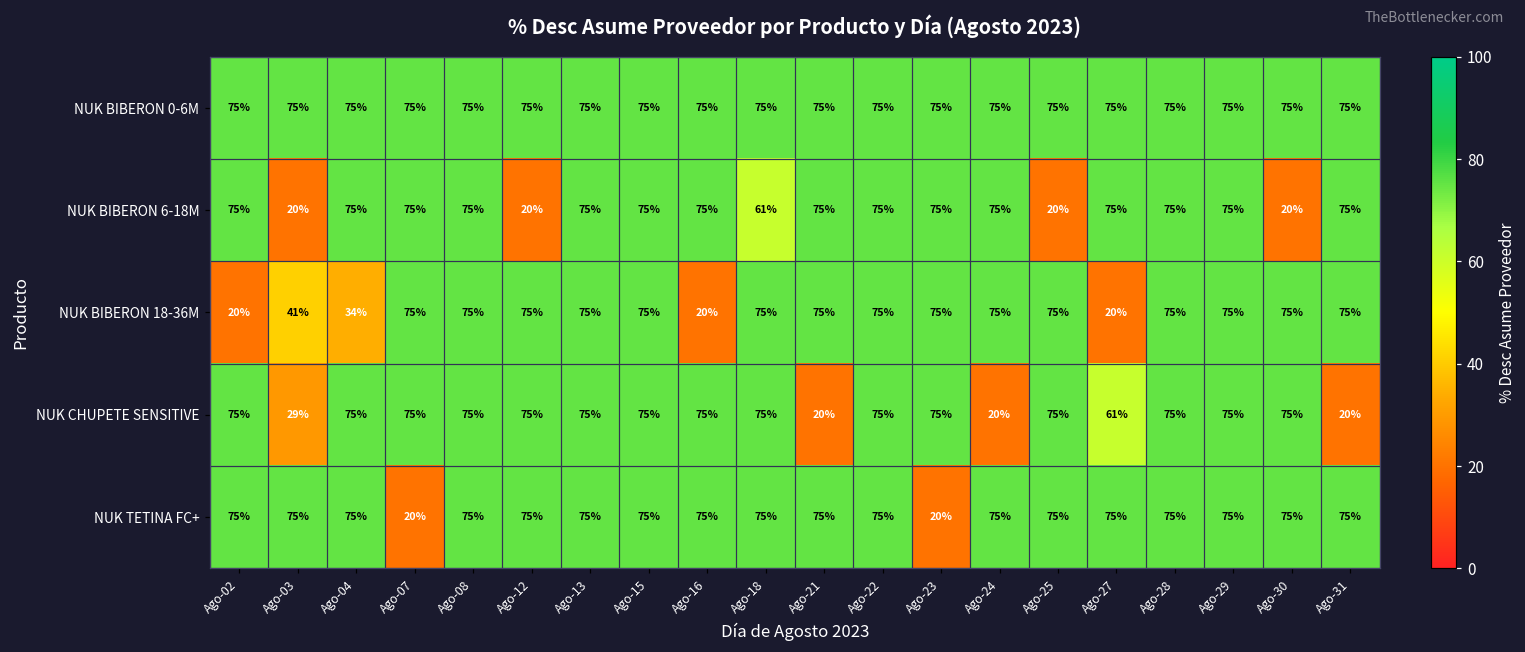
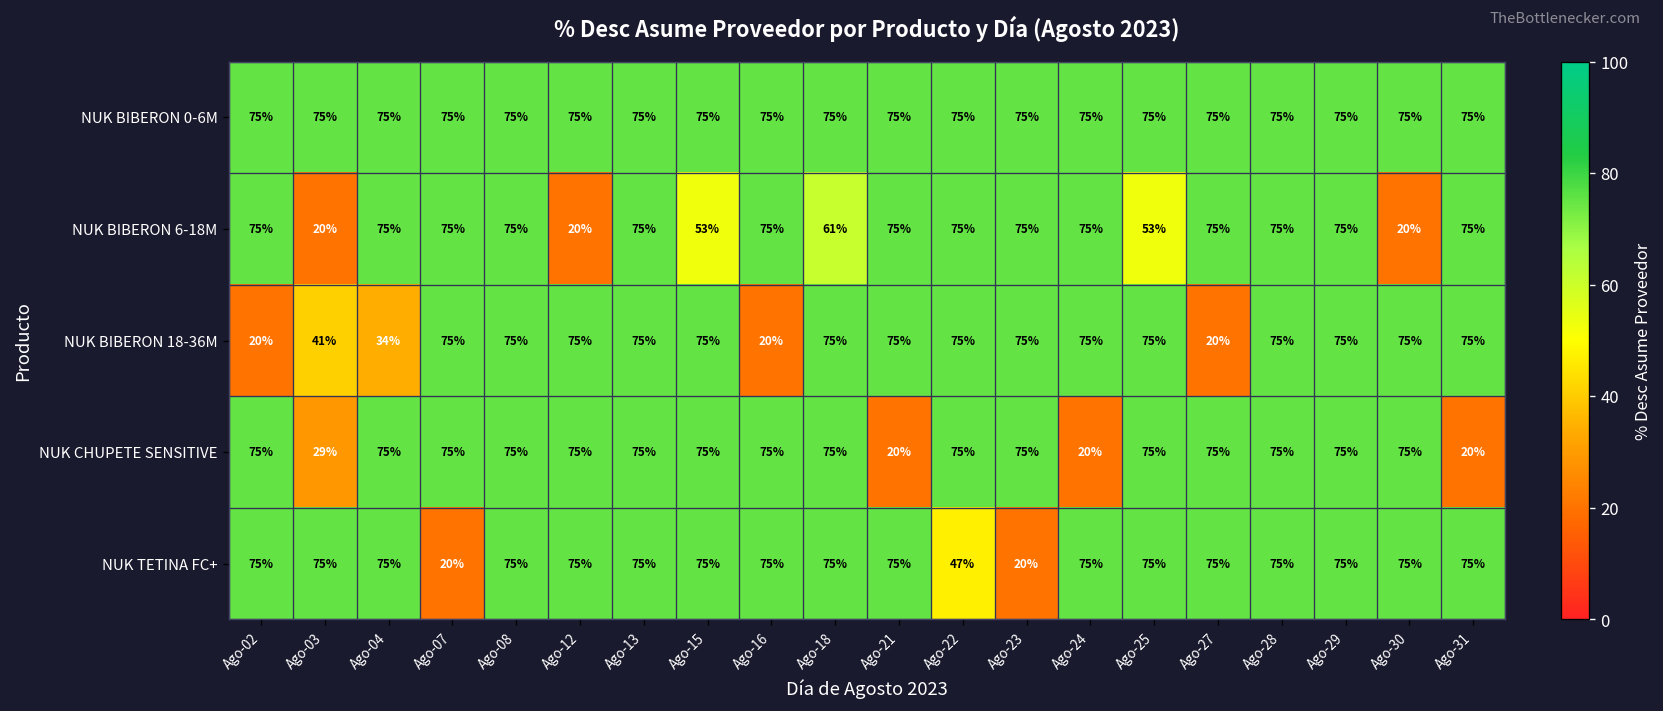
  {
    "NUK BIBERON 0-6M": {
      "Ago-02": "75%",
      "Ago-03": "75%",
      "Ago-04": "75%",
      "Ago-07": "75%",
      "Ago-08": "75%",
      "Ago-12": "75%",
      "Ago-13": "75%",
      "Ago-15": "75%",
      "Ago-16": "75%",
      "Ago-18": "75%",
      "Ago-21": "75%",
      "Ago-22": "75%",
      "Ago-23": "75%",
      "Ago-24": "75%",
      "Ago-25": "75%",
      "Ago-27": "75%",
      "Ago-28": "75%",
      "Ago-29": "75%",
      "Ago-30": "75%",
      "Ago-31": "75%"
    },
    "NUK BIBERON 6-18M": {
      "Ago-02": "75%",
      "Ago-03": "20%",
      "Ago-04": "75%",
      "Ago-07": "75%",
      "Ago-08": "75%",
      "Ago-12": "20%",
      "Ago-13": "75%",
-     "Ago-15": "75%",
+     "Ago-15": "53%",
      "Ago-16": "75%",
      "Ago-18": "61%",
      "Ago-21": "75%",
      "Ago-22": "75%",
      "Ago-23": "75%",
      "Ago-24": "75%",
-     "Ago-25": "20%",
+     "Ago-25": "53%",
      "Ago-27": "75%",
      "Ago-28": "75%",
      "Ago-29": "75%",
      "Ago-30": "20%",
      "Ago-31": "75%"
    },
    "NUK BIBERON 18-36M": {
      "Ago-02": "20%",
      "Ago-03": "41%",
      "Ago-04": "34%",
      "Ago-07": "75%",
      "Ago-08": "75%",
      "Ago-12": "75%",
      "Ago-13": "75%",
      "Ago-15": "75%",
      "Ago-16": "20%",
      "Ago-18": "75%",
      "Ago-21": "75%",
      "Ago-22": "75%",
      "Ago-23": "75%",
      "Ago-24": "75%",
      "Ago-25": "75%",
      "Ago-27": "20%",
      "Ago-28": "75%",
      "Ago-29": "75%",
      "Ago-30": "75%",
      "Ago-31": "75%"
    },
    "NUK CHUPETE SENSITIVE": {
      "Ago-02": "75%",
      "Ago-03": "29%",
      "Ago-04": "75%",
      "Ago-07": "75%",
      "Ago-08": "75%",
      "Ago-12": "75%",
      "Ago-13": "75%",
      "Ago-15": "75%",
      "Ago-16": "75%",
      "Ago-18": "75%",
      "Ago-21": "20%",
      "Ago-22": "75%",
      "Ago-23": "75%",
      "Ago-24": "20%",
      "Ago-25": "75%",
-     "Ago-27": "61%",
+     "Ago-27": "75%",
      "Ago-28": "75%",
      "Ago-29": "75%",
      "Ago-30": "75%",
      "Ago-31": "20%"
    },
    "NUK TETINA FC+": {
      "Ago-02": "75%",
      "Ago-03": "75%",
      "Ago-04": "75%",
      "Ago-07": "20%",
      "Ago-08": "75%",
      "Ago-12": "75%",
      "Ago-13": "75%",
      "Ago-15": "75%",
      "Ago-16": "75%",
      "Ago-18": "75%",
      "Ago-21": "75%",
-     "Ago-22": "75%",
+     "Ago-22": "47%",
      "Ago-23": "20%",
      "Ago-24": "75%",
      "Ago-25": "75%",
      "Ago-27": "75%",
      "Ago-28": "75%",
      "Ago-29": "75%",
      "Ago-30": "75%",
      "Ago-31": "75%"
    }
  }
